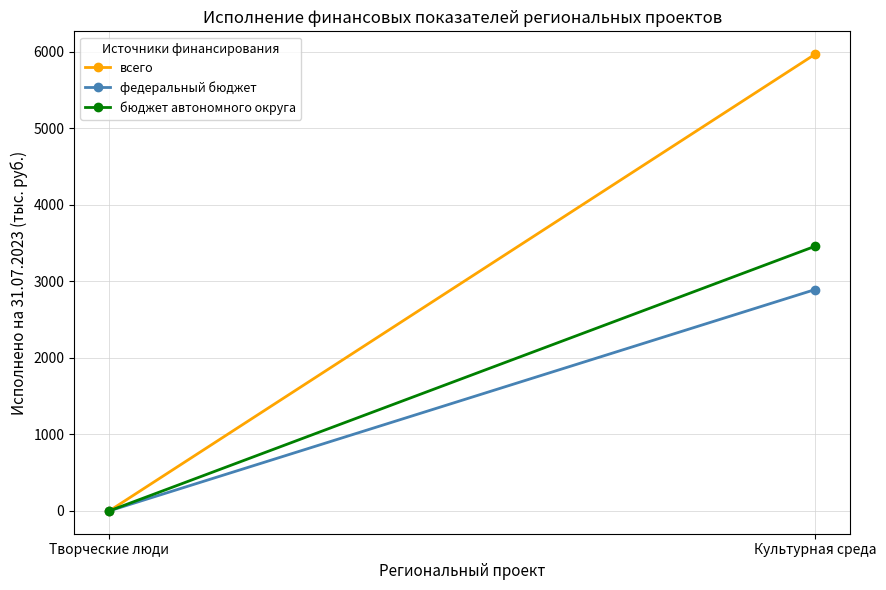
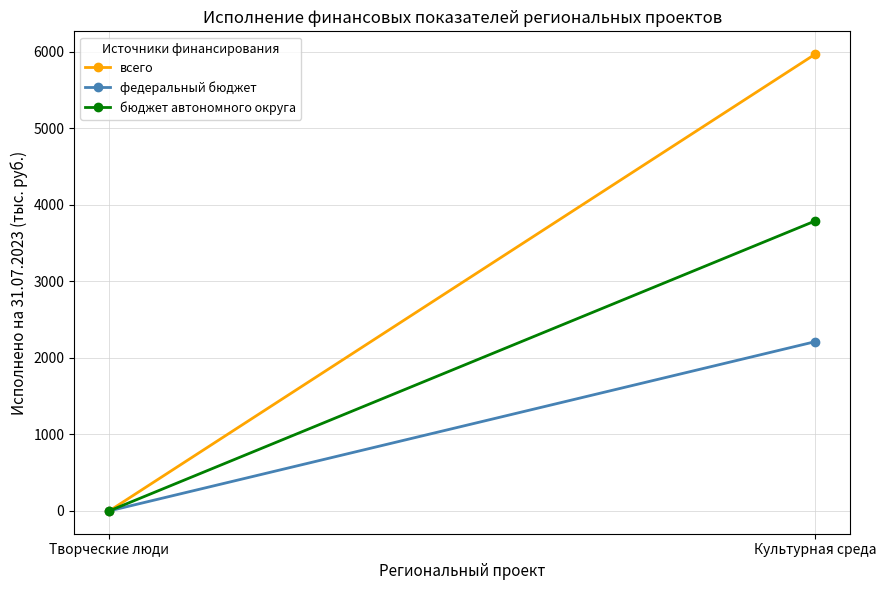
  {
    "всего": {
      "Культурная среда": 6000
    },
    "федеральный бюджет": {
-     "Культурная среда": 2900
+     "Культурная среда": 2200
    },
    "бюджет автономного округа": {
-     "Культурная среда": 3500
+     "Культурная среда": 3800
    }
  }
